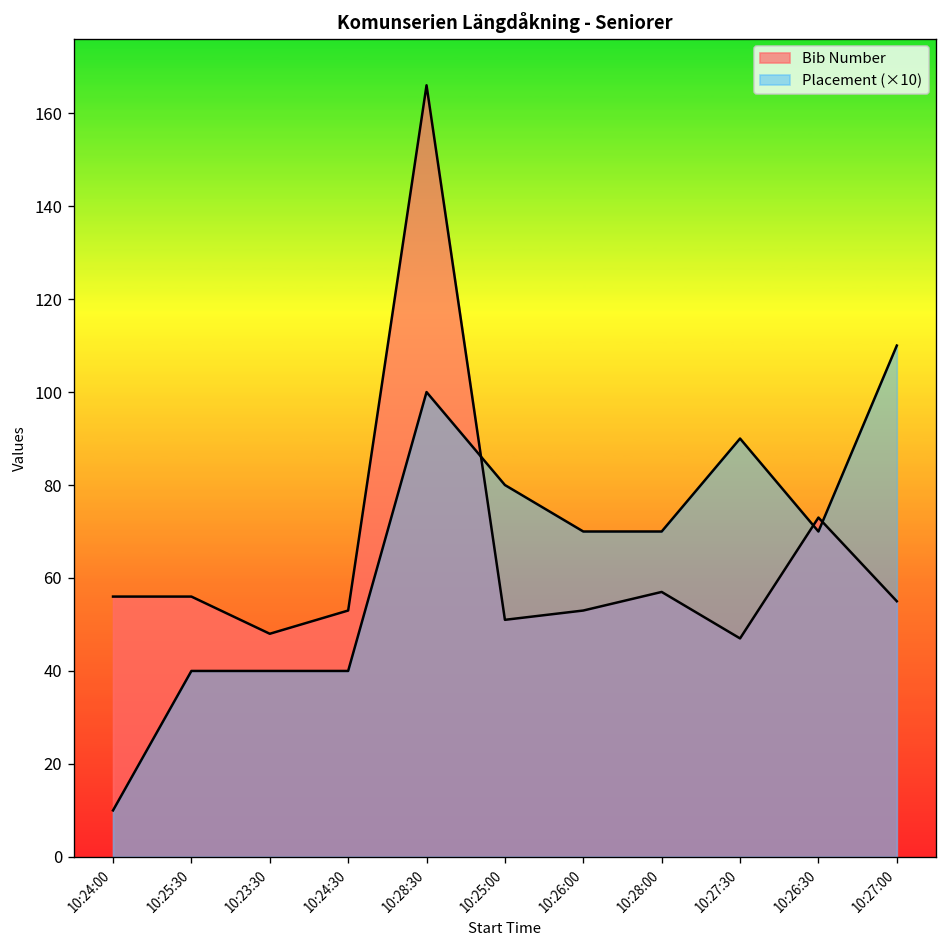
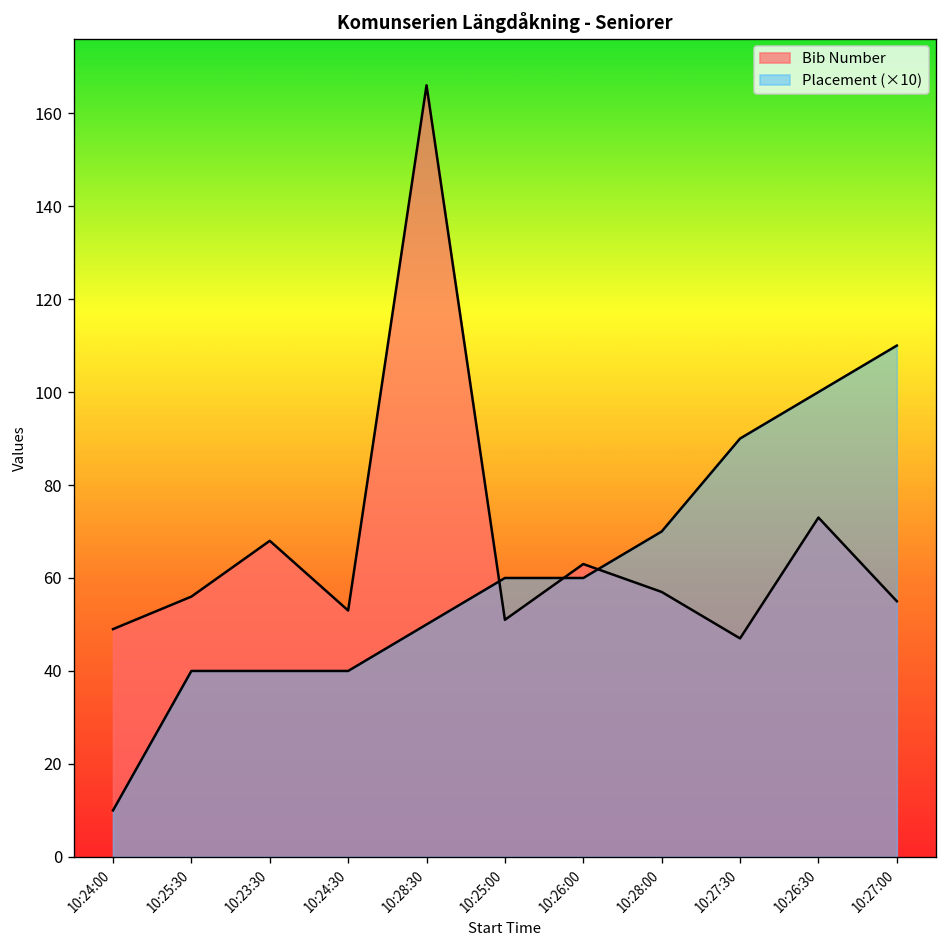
  {
    "Bib Number": {
-     "10:24:00": 56,
+     "10:24:00": 49,
      "10:25:30": 56,
-     "10:23:30": 48,
+     "10:23:30": 68,
      "10:24:30": 53,
      "10:28:30": 166,
      "10:25:00": 51,
-     "10:26:00": 53,
+     "10:26:00": 63,
      "10:28:00": 57,
      "10:27:30": 47,
      "10:26:30": 73,
      "10:27:00": 55
    },
    "Placement (×10)": {
      "10:24:00": 10,
      "10:25:30": 40,
      "10:23:30": 40,
      "10:24:30": 40,
-     "10:28:30": 100,
-     "10:25:00": 80,
-     "10:26:00": 70,
+     "10:28:30": 50,
+     "10:25:00": 60,
+     "10:26:00": 60,
      "10:28:00": 70,
      "10:27:30": 90,
-     "10:26:30": 70,
+     "10:26:30": 100,
      "10:27:00": 110
    }
  }
